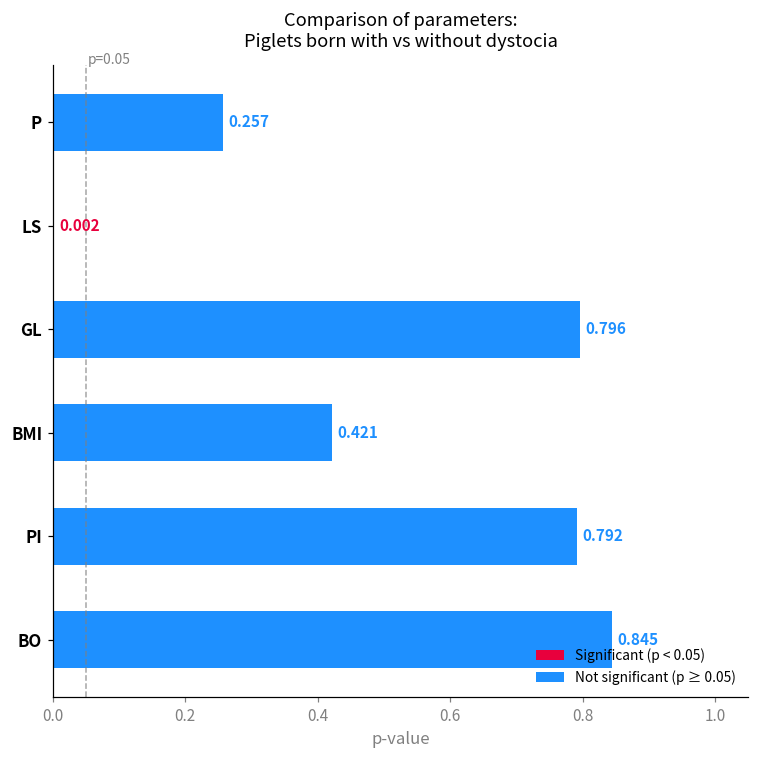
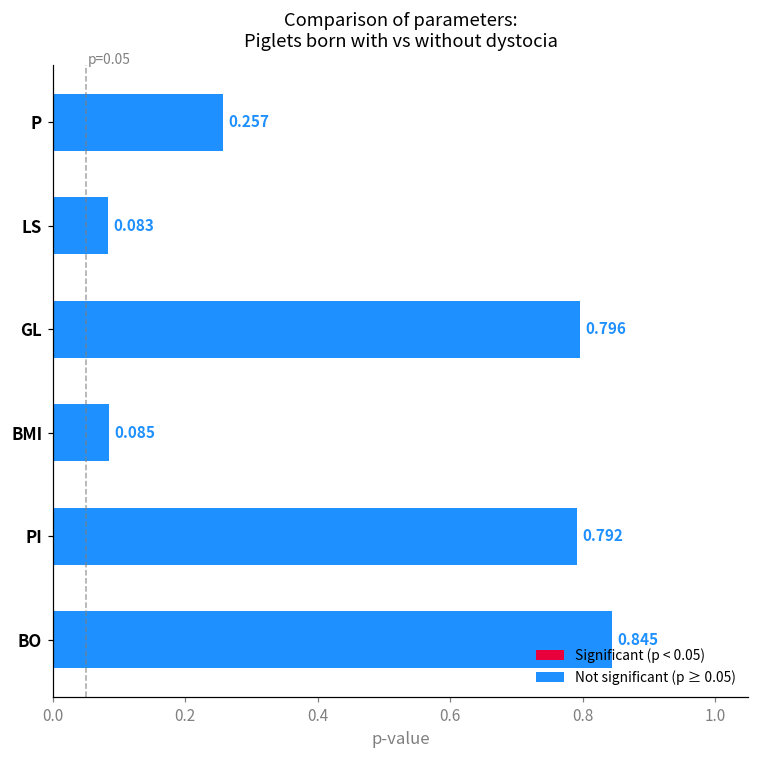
  {
    "P": 0.257,
-   "LS": 0.002,
+   "LS": 0.083,
    "GL": 0.796,
-   "BMI": 0.421,
+   "BMI": 0.085,
    "PI": 0.792,
    "BO": 0.845
  }
